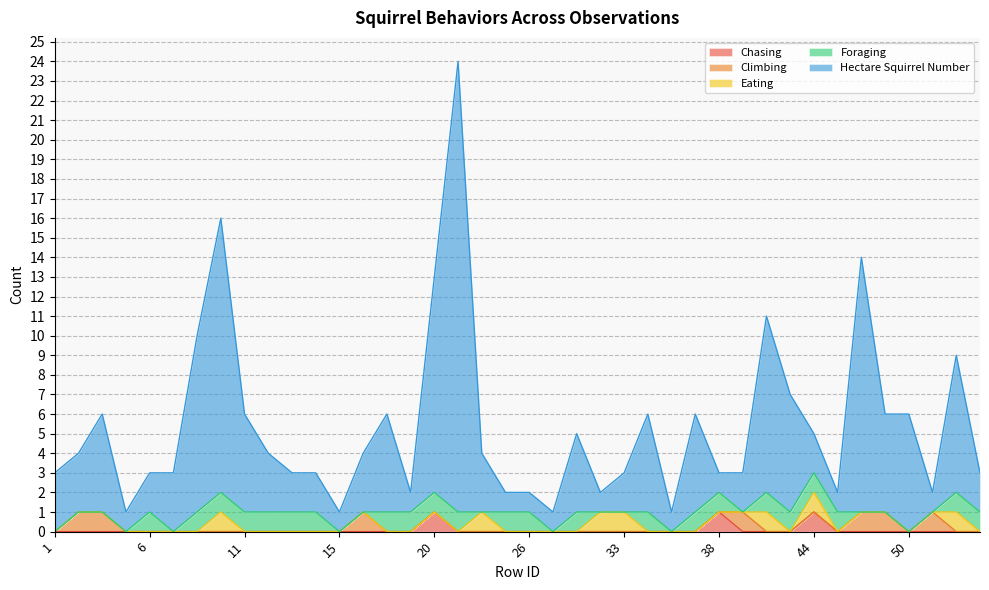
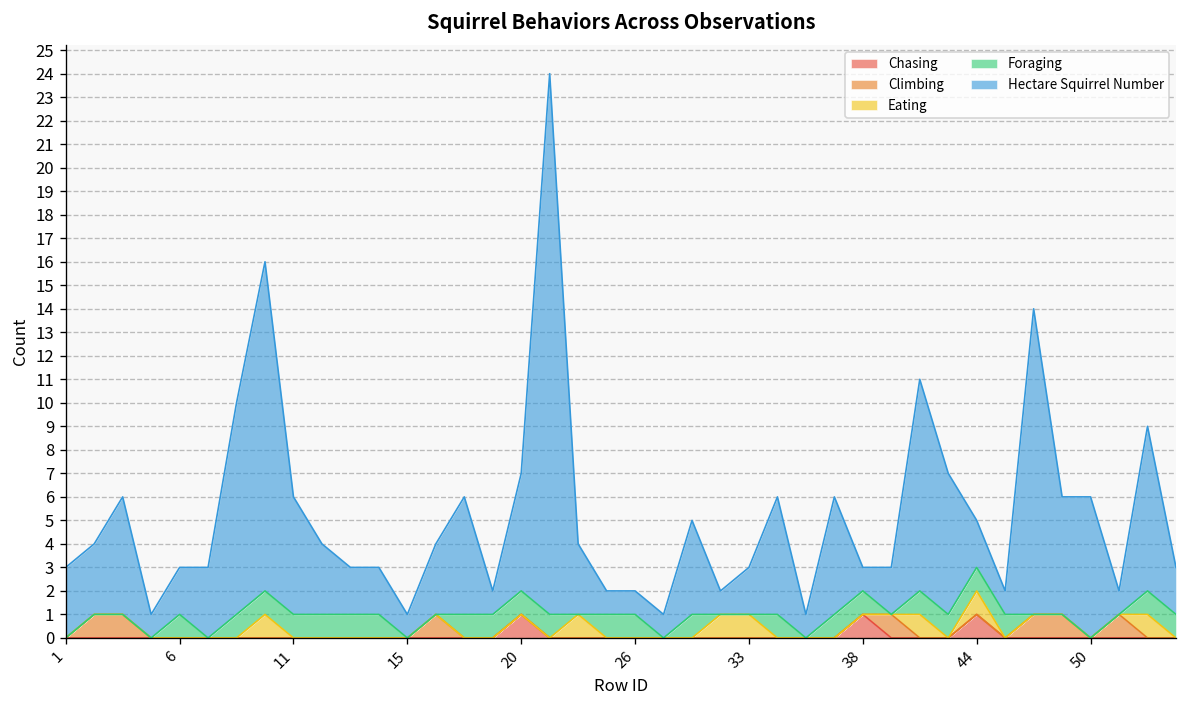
  {
    "Eating": {
      "44": 2
    },
    "Foraging": {
      "20": 2,
      "44": 3
    },
    "Hectare Squirrel Number": {
-     "20": 11,
+     "20": 5,
      "44": 5,
      "50": 6
    }
  }
